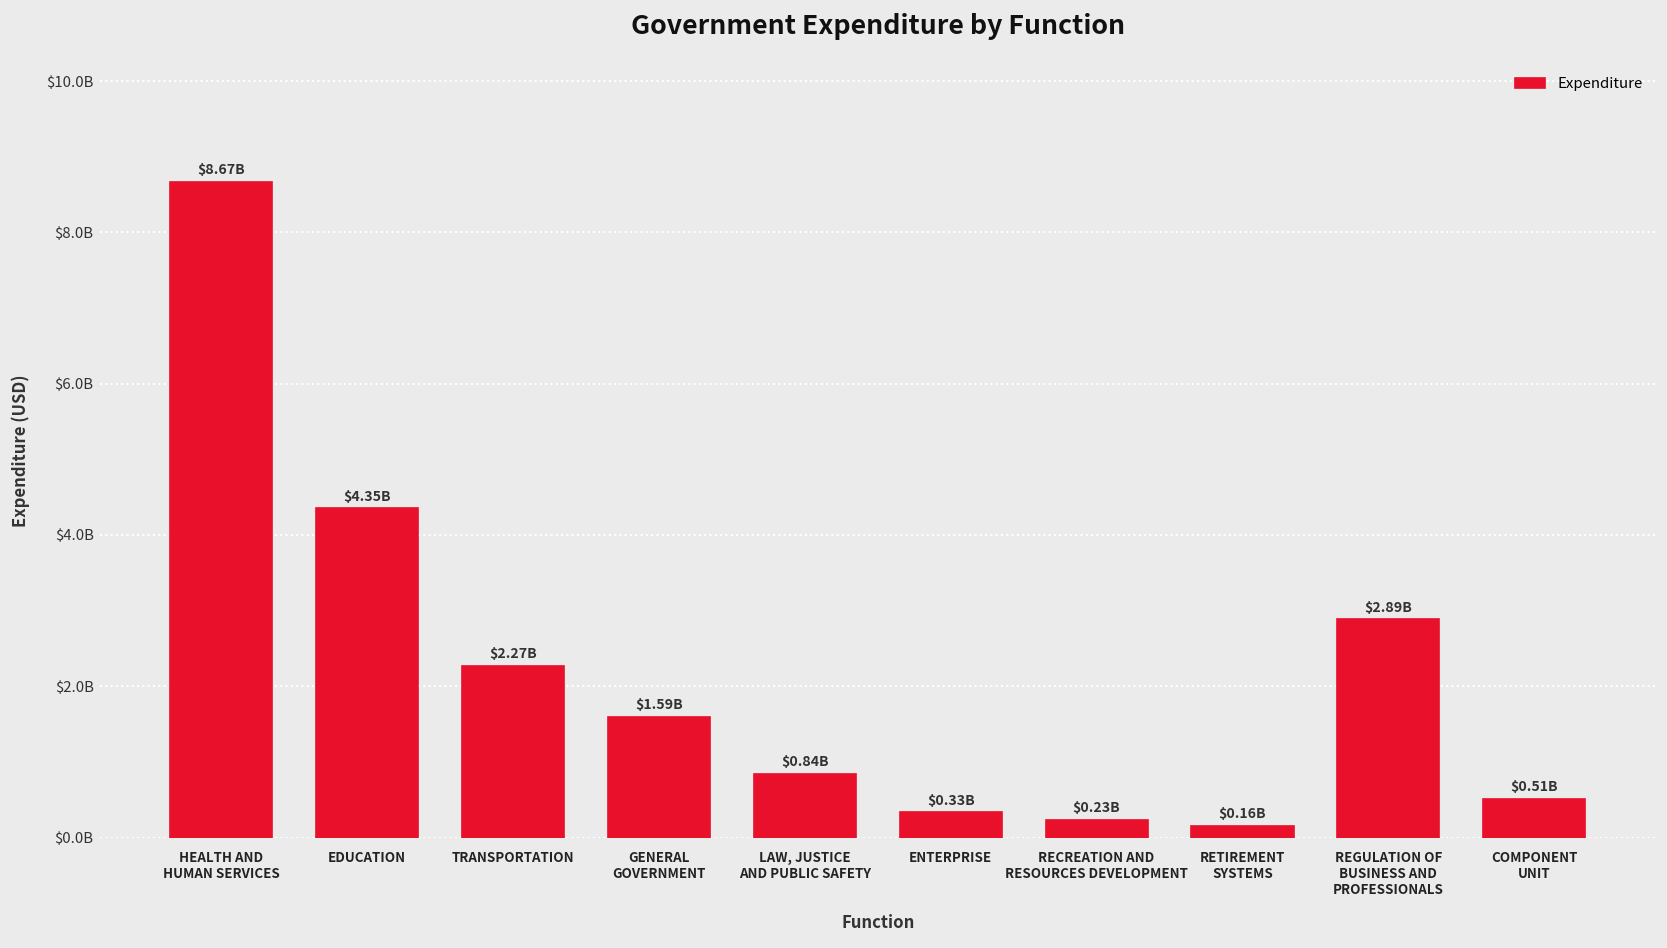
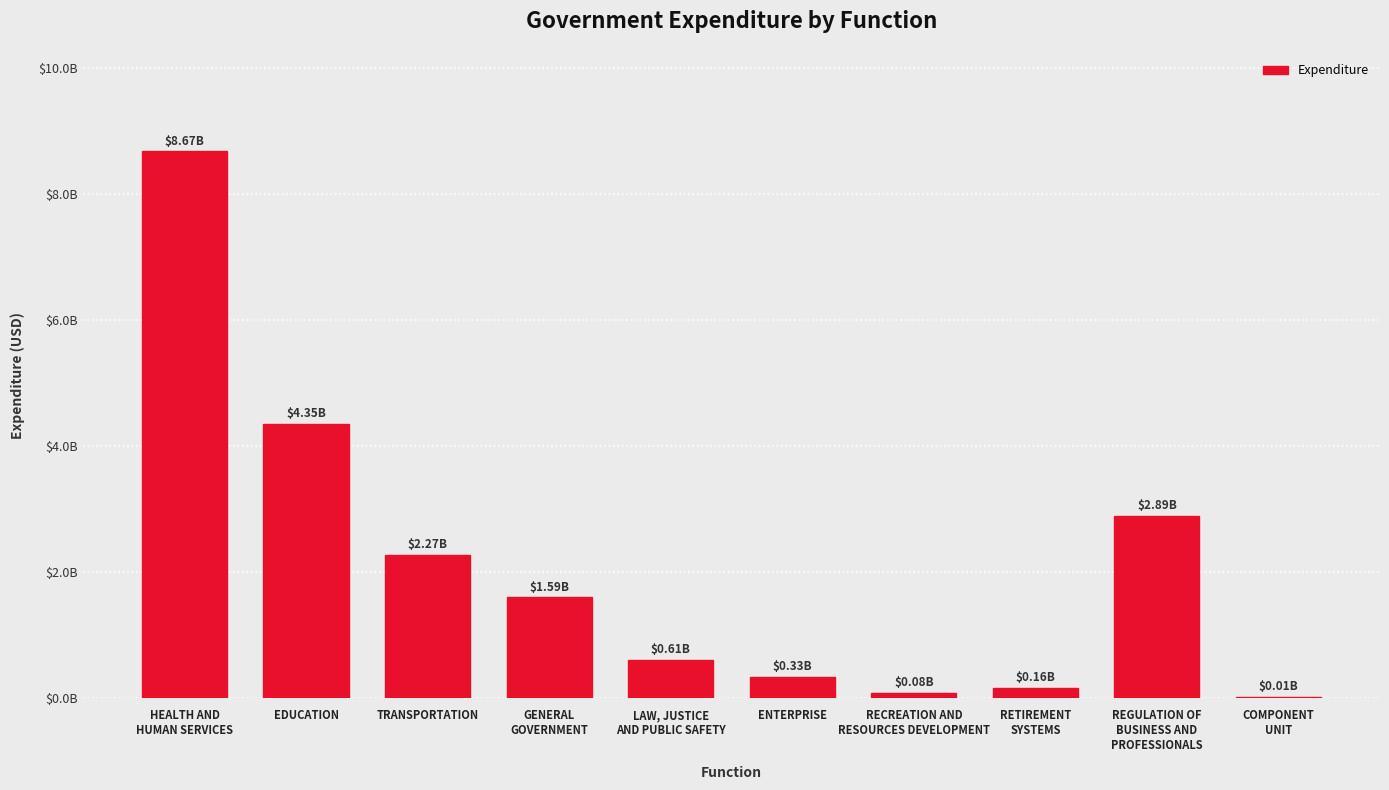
  {
    "HEALTH AND HUMAN SERVICES": "$8.67B",
    "EDUCATION": "$4.35B",
    "TRANSPORTATION": "$2.27B",
    "GENERAL GOVERNMENT": "$1.59B",
-   "LAW, JUSTICE AND PUBLIC SAFETY": "$0.84B",
+   "LAW, JUSTICE AND PUBLIC SAFETY": "$0.61B",
    "ENTERPRISE": "$0.33B",
-   "RECREATION AND RESOURCES DEVELOPMENT": "$0.23B",
+   "RECREATION AND RESOURCES DEVELOPMENT": "$0.08B",
    "RETIREMENT SYSTEMS": "$0.16B",
    "REGULATION OF BUSINESS AND PROFESSIONALS": "$2.89B",
-   "COMPONENT UNIT": "$0.51B"
+   "COMPONENT UNIT": "$0.01B"
  }
